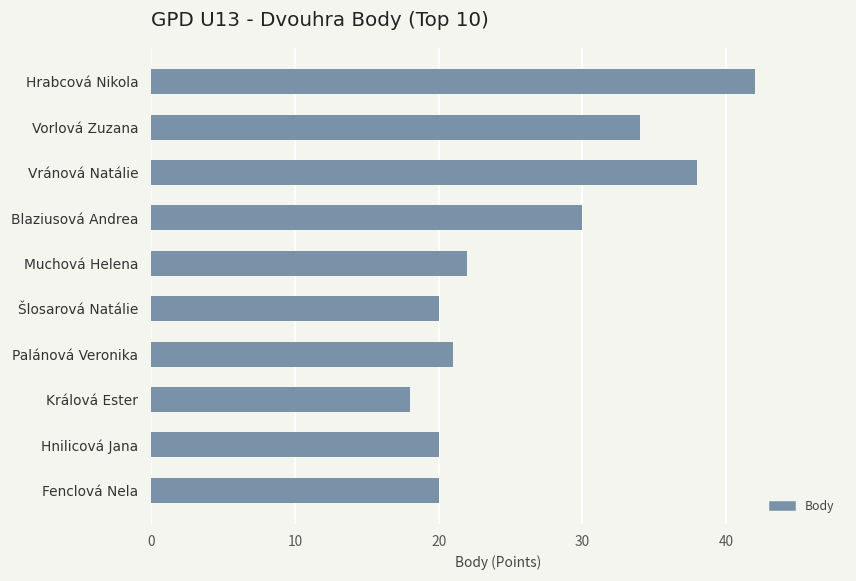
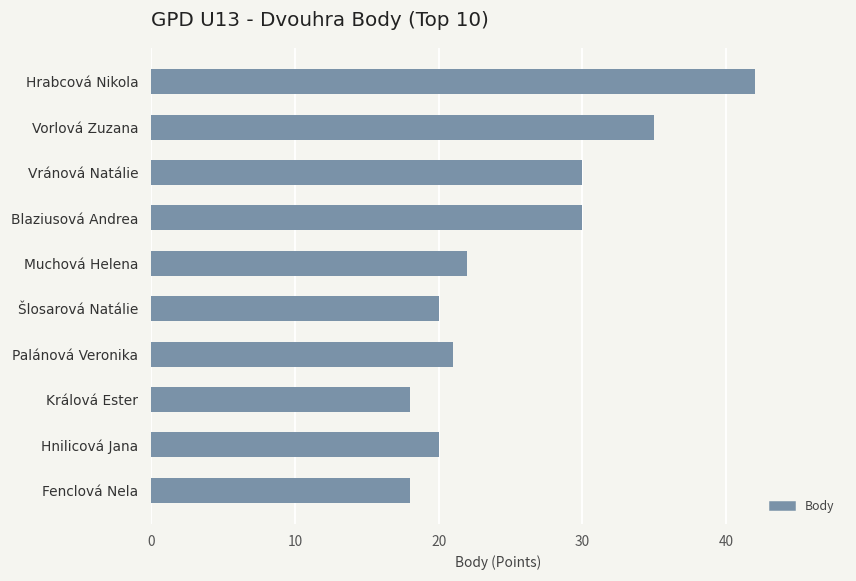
  {
    "Hrabcová Nikola": 42,
-   "Vorlová Zuzana": 34,
-   "Vránová Natálie": 38,
+   "Vorlová Zuzana": 35,
+   "Vránová Natálie": 30,
    "Blaziusová Andrea": 30,
    "Muchová Helena": 22,
    "Šlosarová Natálie": 20,
    "Palánová Veronika": 21,
    "Králová Ester": 18,
    "Hnilicová Jana": 20,
-   "Fenclová Nela": 20
+   "Fenclová Nela": 18
  }
